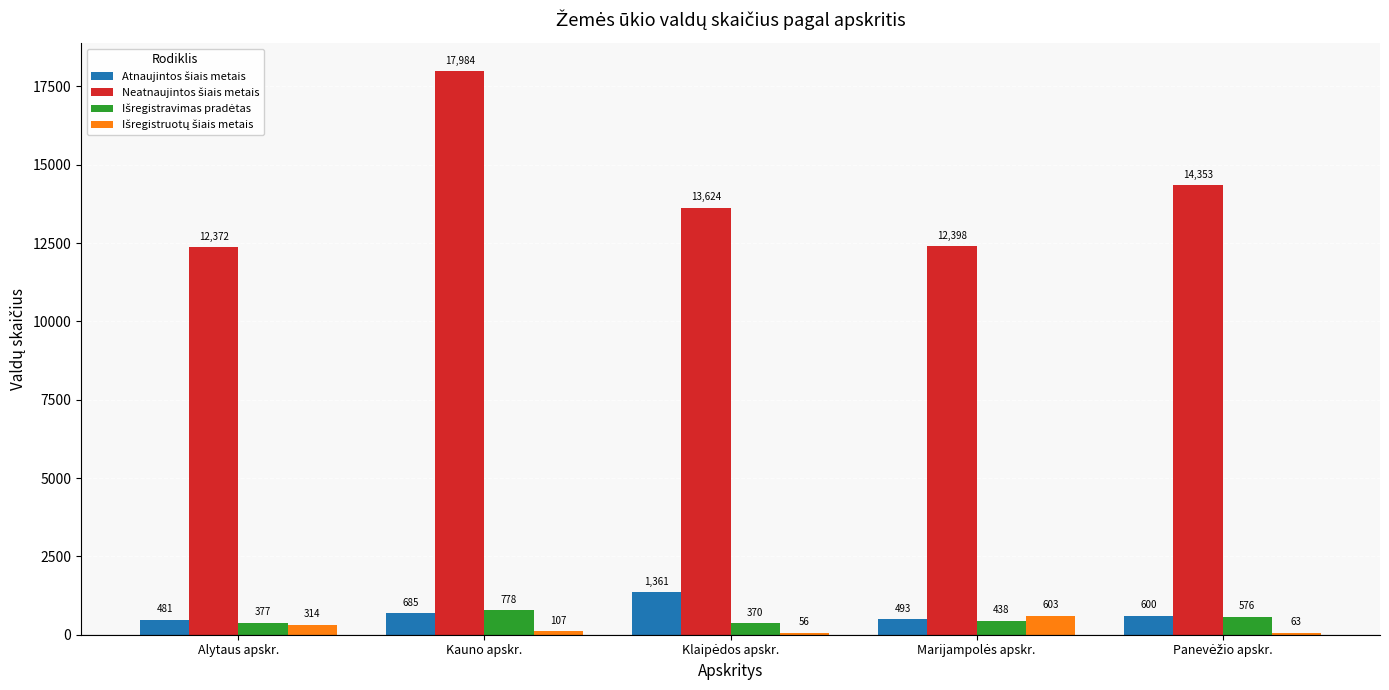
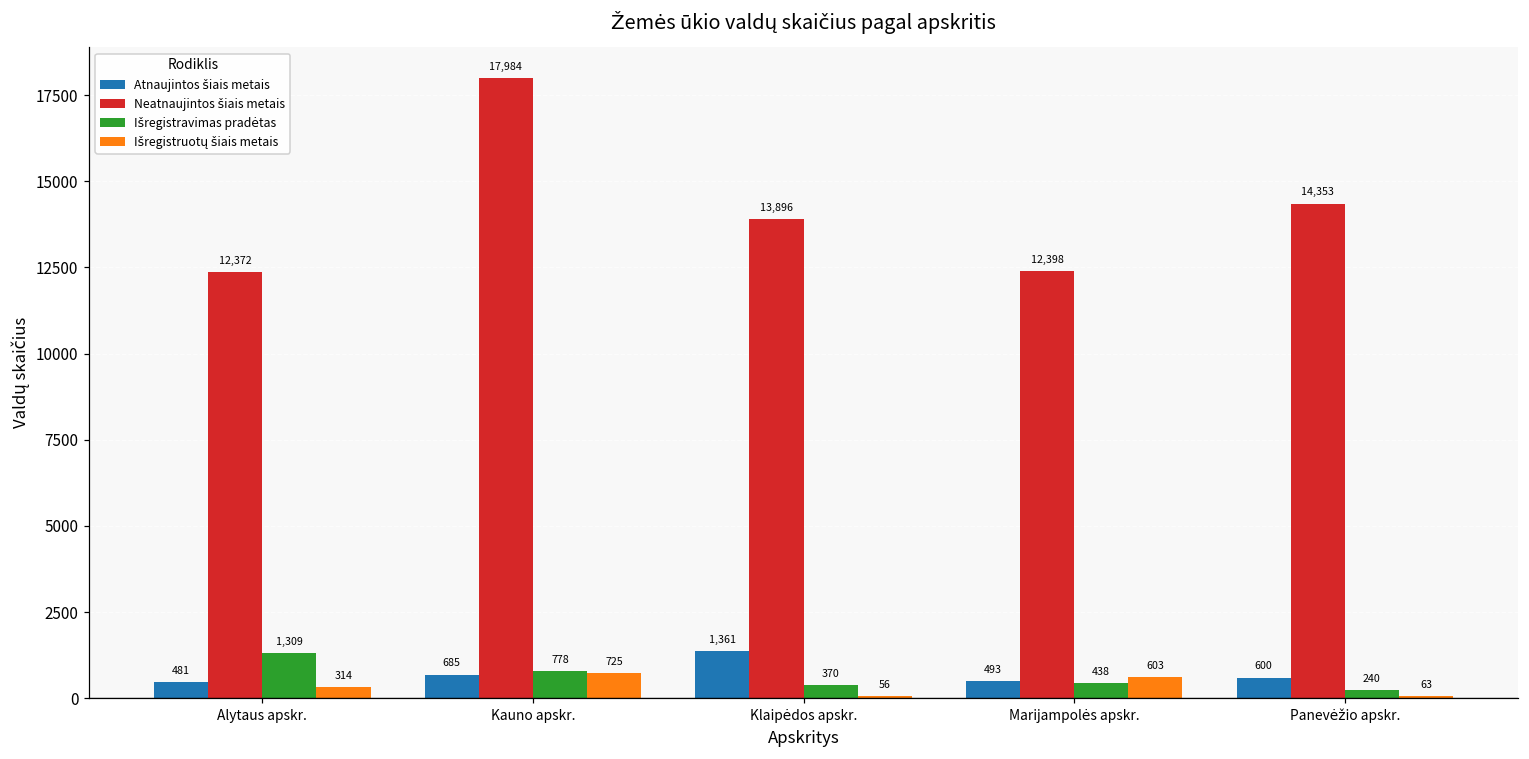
  {
    "Atnaujintos šiais metais": {
      "Alytaus apskr.": "481",
      "Kauno apskr.": "685",
      "Klaipėdos apskr.": "1,361",
      "Marijampolės apskr.": "493",
      "Panevėžio apskr.": "600"
    },
    "Neatnaujintos šiais metais": {
      "Alytaus apskr.": "12,372",
      "Kauno apskr.": "17,984",
-     "Klaipėdos apskr.": "13,624",
+     "Klaipėdos apskr.": "13,896",
      "Marijampolės apskr.": "12,398",
      "Panevėžio apskr.": "14,353"
    },
    "Išregistravimas pradėtas": {
-     "Alytaus apskr.": "377",
+     "Alytaus apskr.": "1,309",
      "Kauno apskr.": "778",
      "Klaipėdos apskr.": "370",
      "Marijampolės apskr.": "438",
-     "Panevėžio apskr.": "576"
+     "Panevėžio apskr.": "240"
    },
    "Išregistruotų šiais metais": {
      "Alytaus apskr.": "314",
-     "Kauno apskr.": "107",
+     "Kauno apskr.": "725",
      "Klaipėdos apskr.": "56",
      "Marijampolės apskr.": "603",
      "Panevėžio apskr.": "63"
    }
  }
